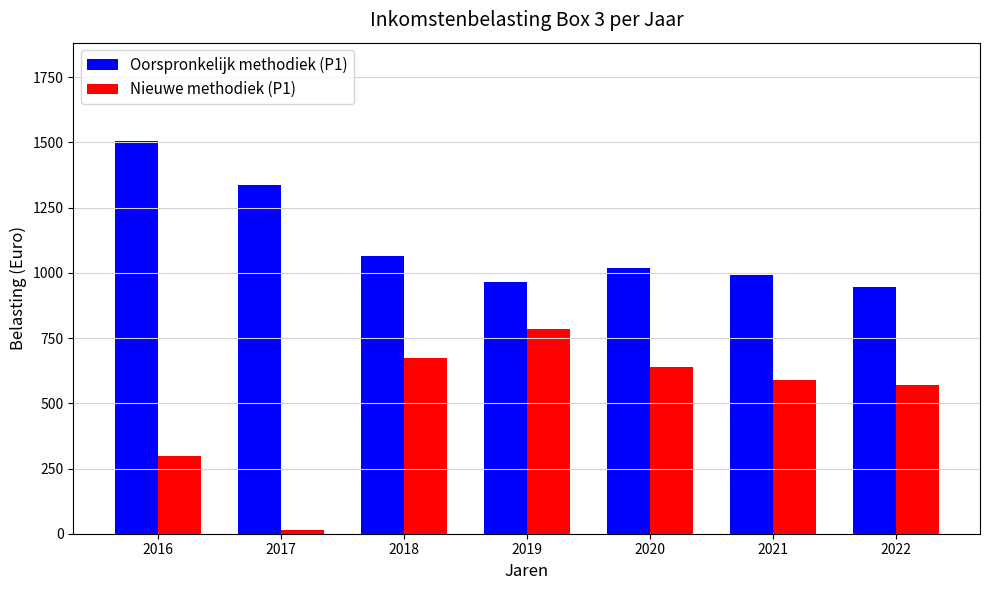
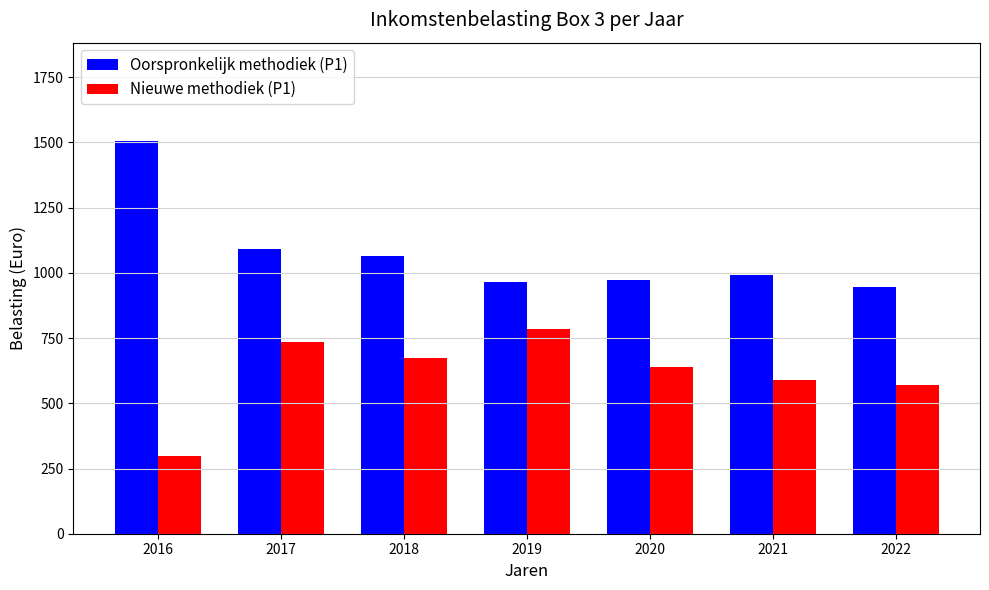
  {
    "Oorspronkelijk methodiek (P1)": {
      "2016": 1510,
-     "2017": 1340,
+     "2017": 1090,
      "2018": 1070,
      "2019": 960,
-     "2020": 1020,
+     "2020": 970,
      "2021": 990,
      "2022": 940
    },
    "Nieuwe methodiek (P1)": {
      "2016": 300,
-     "2017": 20,
+     "2017": 740,
      "2018": 670,
      "2019": 780,
      "2020": 640,
      "2021": 590,
      "2022": 570
    }
  }
